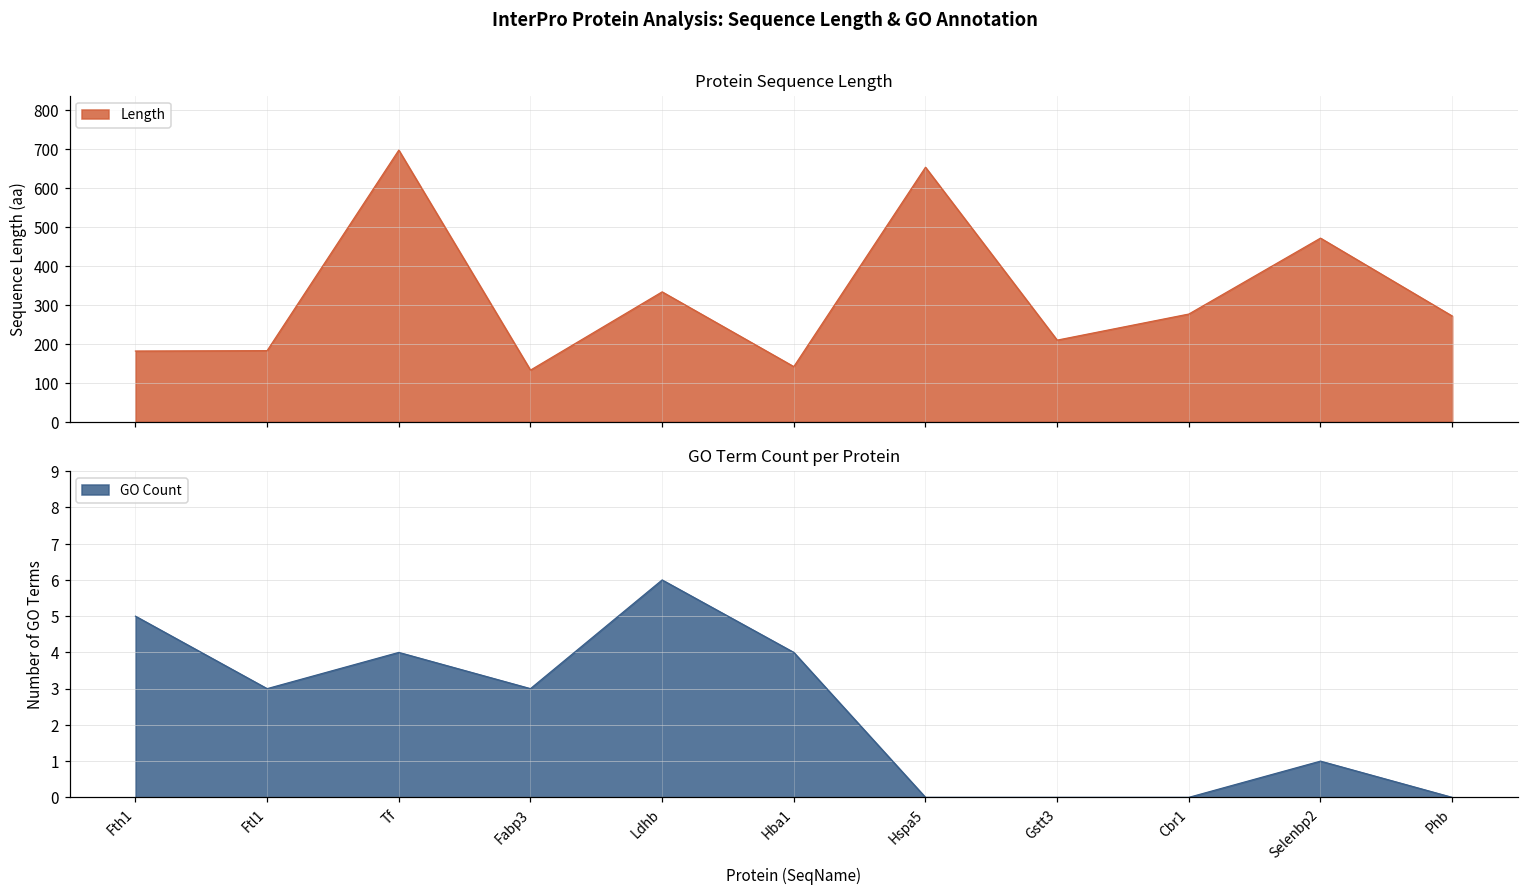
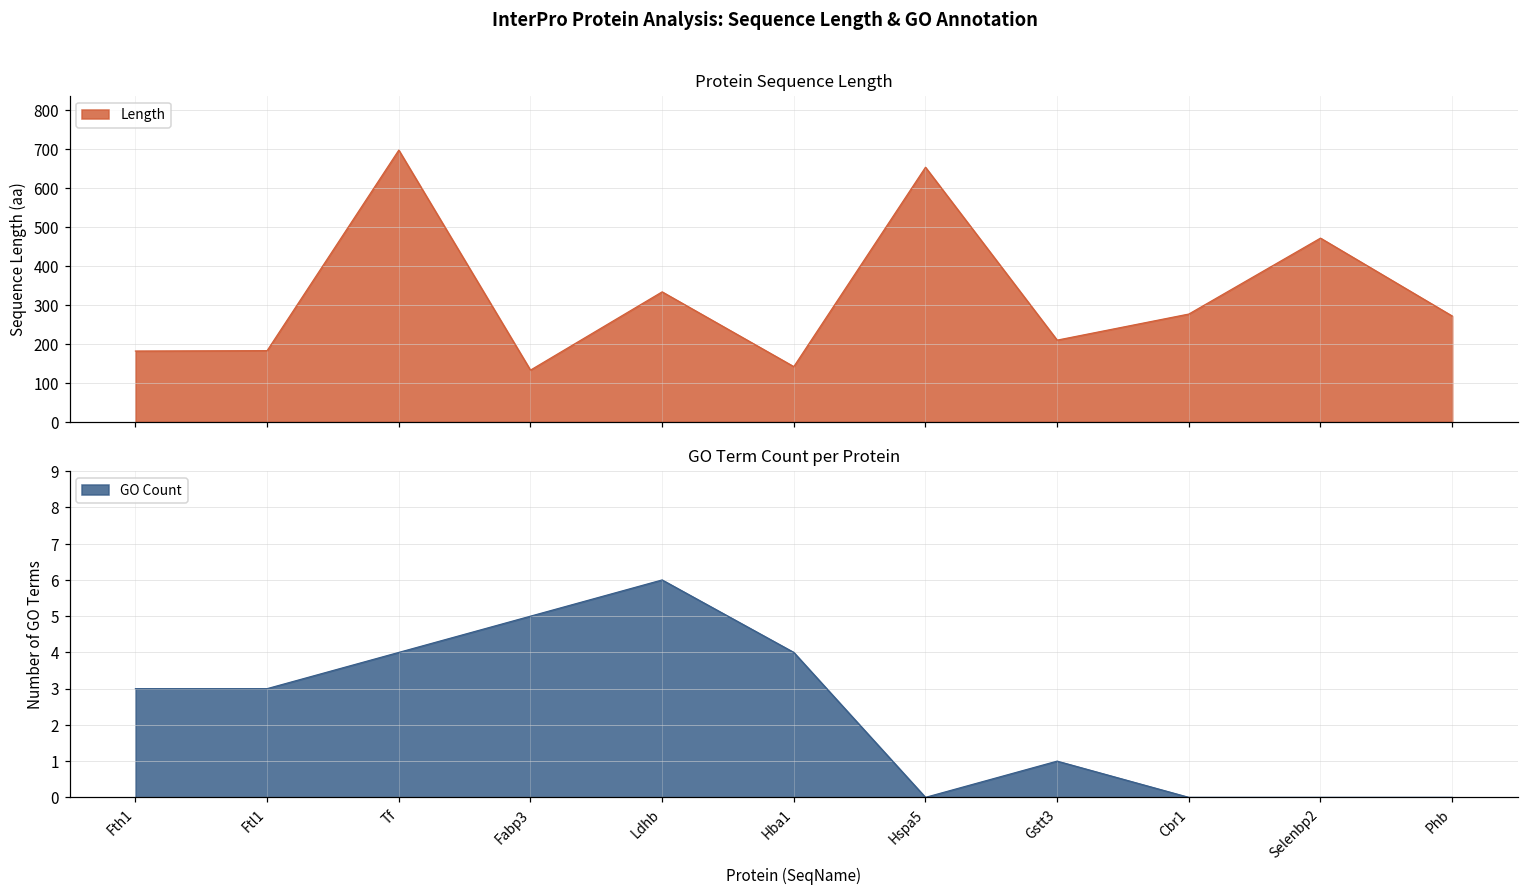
  {
    "GO Term Count per Protein": {
-     "Fth1": 5,
+     "Fth1": 3,
      "Ftl1": 3,
      "Tf": 4,
-     "Fabp3": 3,
+     "Fabp3": 5,
      "Ldhb": 6,
      "Hba1": 4,
      "Hspa5": 0,
-     "Gstt3": 0,
+     "Gstt3": 1,
      "Cbr1": 0,
-     "Selenbp2": 1,
+     "Selenbp2": 0,
      "Phb": 0
    }
  }
